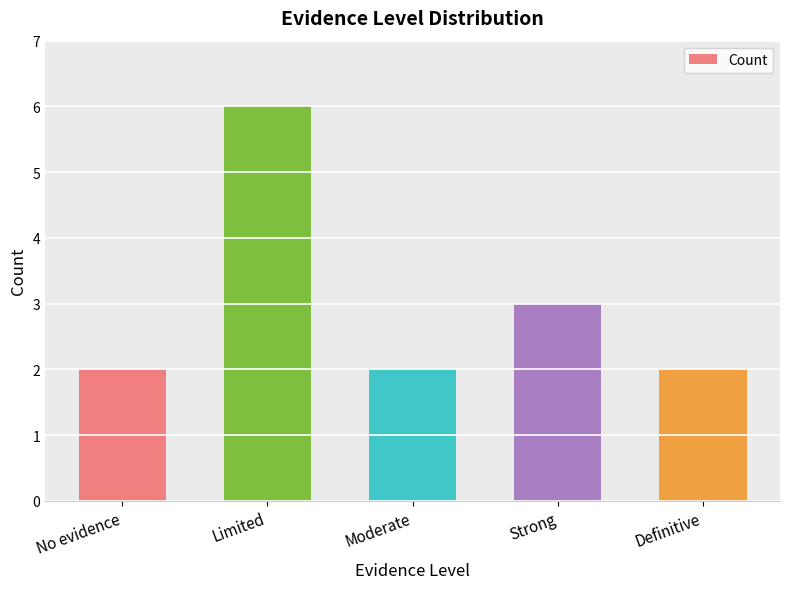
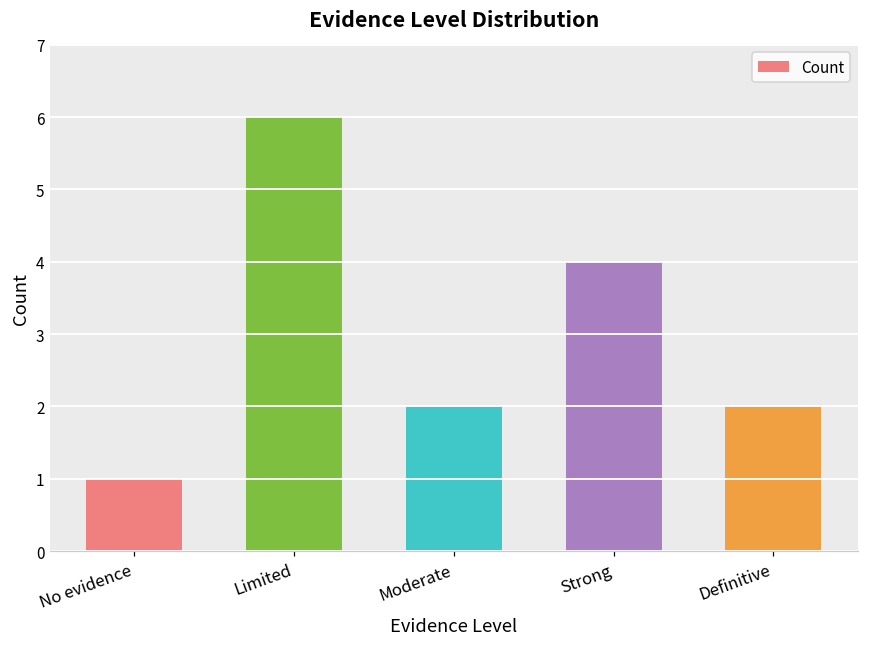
  {
-   "No evidence": 2,
+   "No evidence": 1,
    "Limited": 6,
    "Moderate": 2,
-   "Strong": 3,
+   "Strong": 4,
    "Definitive": 2
  }
